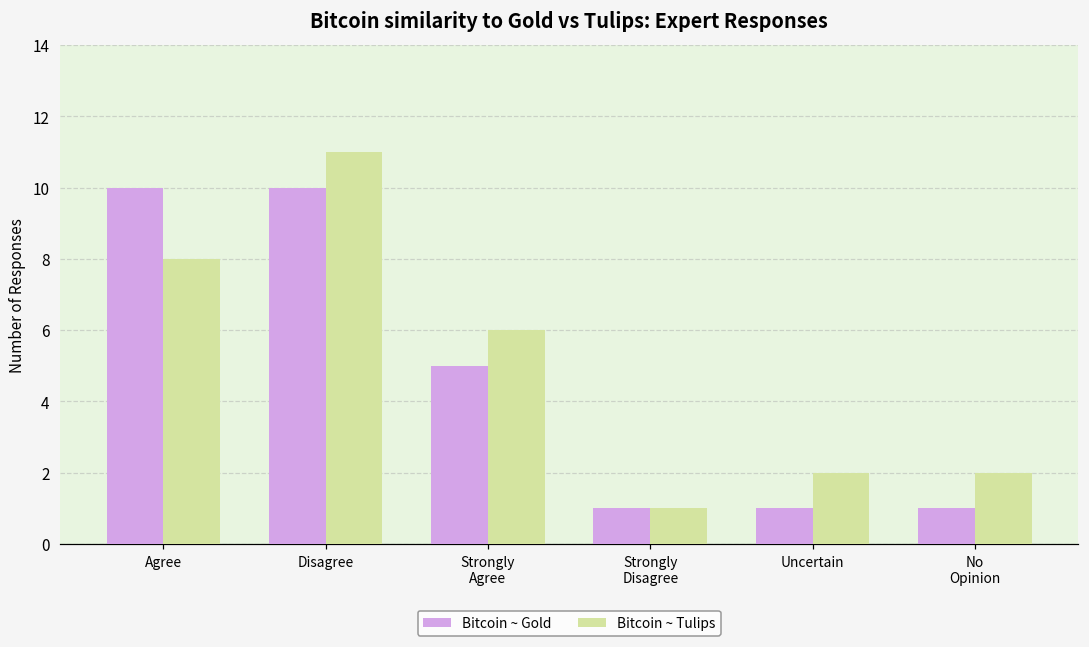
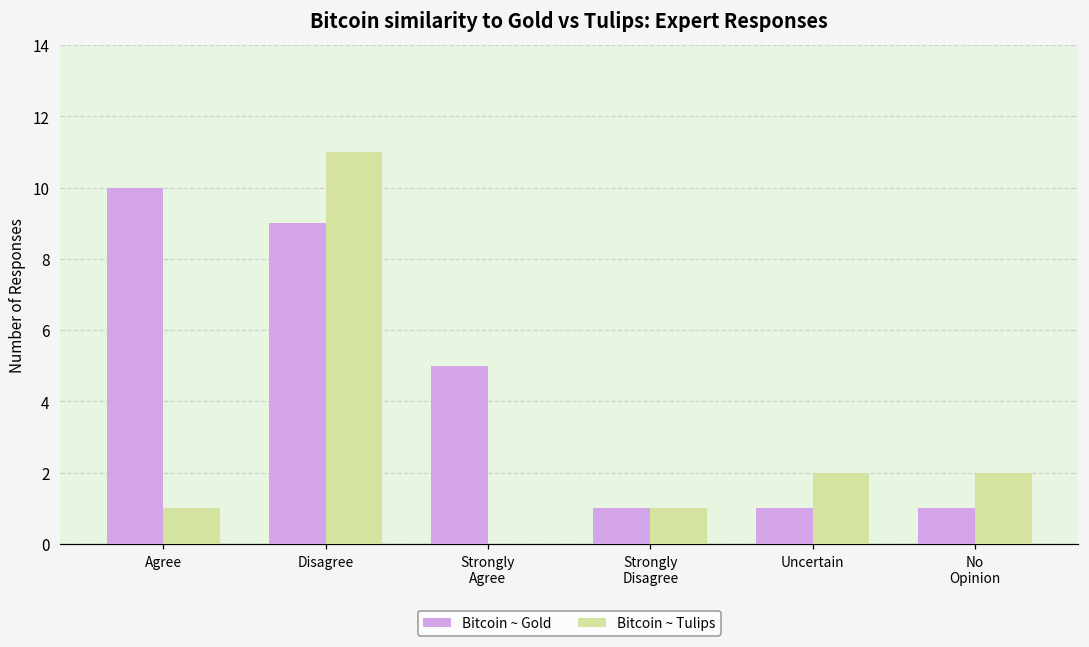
  {
    "Bitcoin ~ Gold": {
      "Agree": 10,
-     "Disagree": 10,
+     "Disagree": 9,
      "Strongly Agree": 5,
      "Strongly Disagree": 1,
      "Uncertain": 1,
      "No Opinion": 1
    },
    "Bitcoin ~ Tulips": {
-     "Agree": 8,
+     "Agree": 1,
      "Disagree": 11,
-     "Strongly Agree": 6,
+     "Strongly Agree": 0,
      "Strongly Disagree": 1,
      "Uncertain": 2,
      "No Opinion": 2
    }
  }
